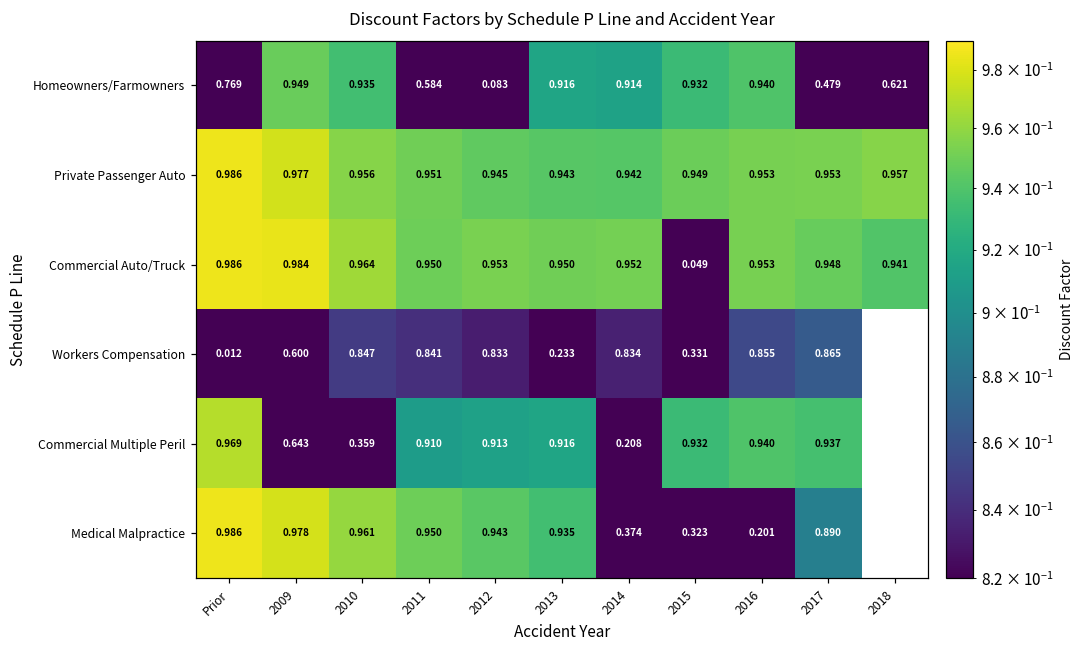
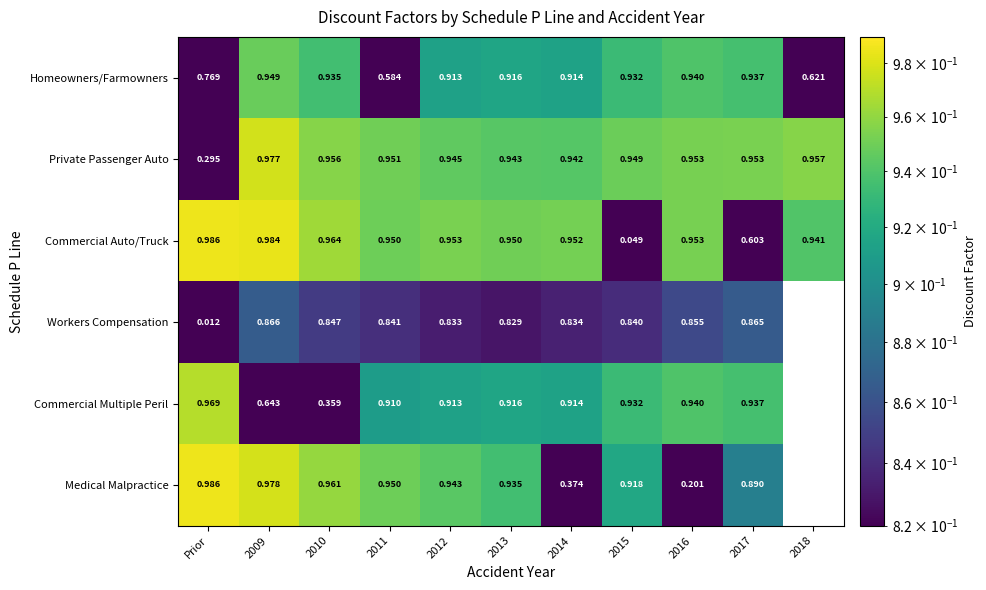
  {
    "Homeowners/Farmowners": {
      "Prior": 0.769,
      "2009": 0.949,
      "2010": 0.935,
      "2011": 0.584,
-     "2012": 0.083,
+     "2012": 0.913,
      "2013": 0.916,
      "2014": 0.914,
      "2015": 0.932,
      "2016": 0.940,
-     "2017": 0.479,
+     "2017": 0.937,
      "2018": 0.621
    },
    "Private Passenger Auto": {
-     "Prior": 0.986,
+     "Prior": 0.295,
      "2009": 0.977,
      "2010": 0.956,
      "2011": 0.951,
      "2012": 0.945,
      "2013": 0.943,
      "2014": 0.942,
      "2015": 0.949,
      "2016": 0.953,
      "2017": 0.953,
      "2018": 0.957
    },
    "Commercial Auto/Truck": {
      "Prior": 0.986,
      "2009": 0.984,
      "2010": 0.964,
      "2011": 0.950,
      "2012": 0.953,
      "2013": 0.950,
      "2014": 0.952,
      "2015": 0.049,
      "2016": 0.953,
-     "2017": 0.948,
+     "2017": 0.603,
      "2018": 0.941
    },
    "Workers Compensation": {
      "Prior": 0.012,
-     "2009": 0.600,
+     "2009": 0.866,
      "2010": 0.847,
      "2011": 0.841,
      "2012": 0.833,
-     "2013": 0.233,
+     "2013": 0.829,
      "2014": 0.834,
-     "2015": 0.331,
+     "2015": 0.840,
      "2016": 0.855,
      "2017": 0.865
    },
    "Commercial Multiple Peril": {
      "Prior": 0.969,
      "2009": 0.643,
      "2010": 0.359,
      "2011": 0.910,
      "2012": 0.913,
      "2013": 0.916,
-     "2014": 0.208,
+     "2014": 0.914,
      "2015": 0.932,
      "2016": 0.940,
      "2017": 0.937
    },
    "Medical Malpractice": {
      "Prior": 0.986,
      "2009": 0.978,
      "2010": 0.961,
      "2011": 0.950,
      "2012": 0.943,
      "2013": 0.935,
      "2014": 0.374,
-     "2015": 0.323,
+     "2015": 0.918,
      "2016": 0.201,
      "2017": 0.890
    }
  }
